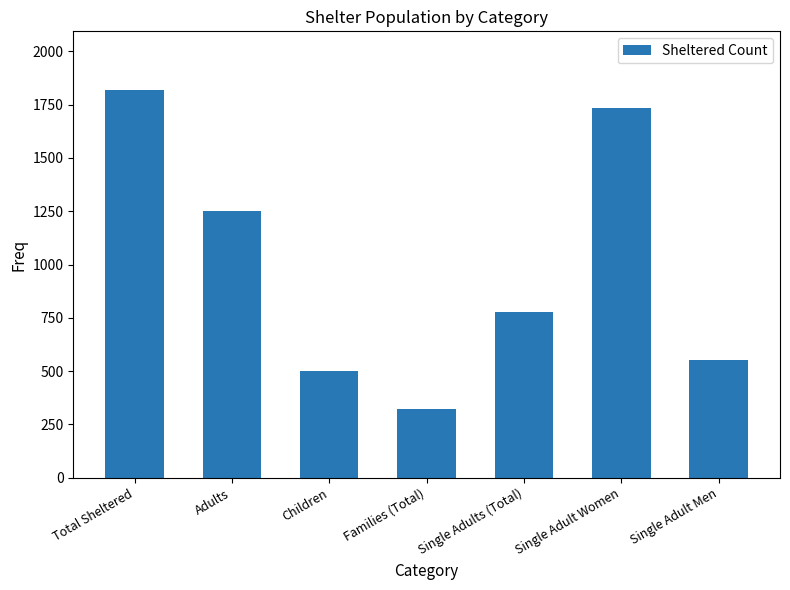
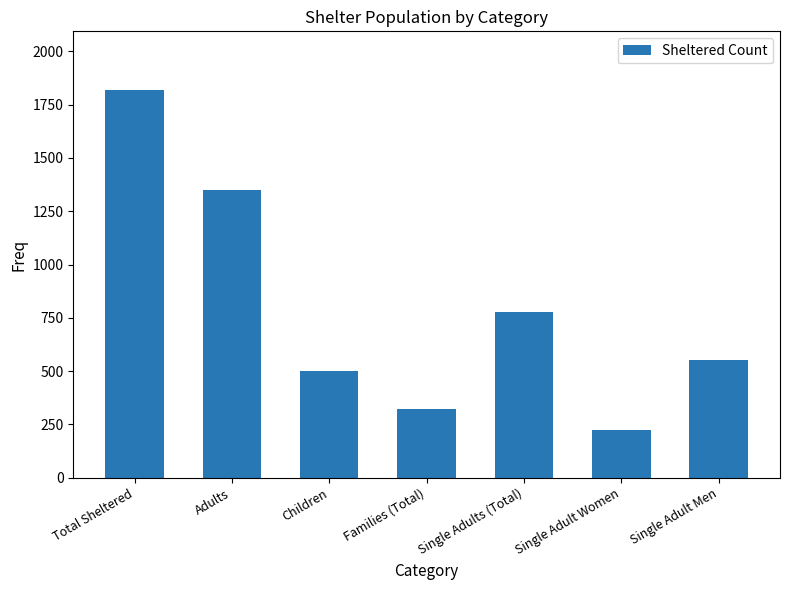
  {
    "Total Sheltered": 1820,
-   "Adults": 1250,
+   "Adults": 1350,
    "Children": 500,
    "Families (Total)": 320,
    "Single Adults (Total)": 780,
-   "Single Adult Women": 1740,
+   "Single Adult Women": 230,
    "Single Adult Men": 550
  }
